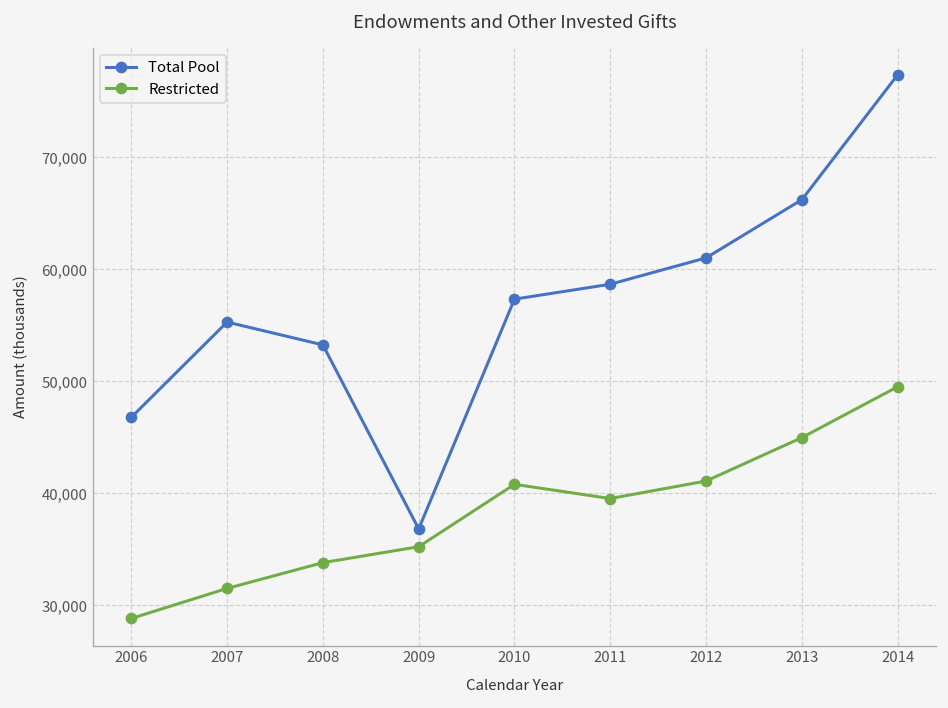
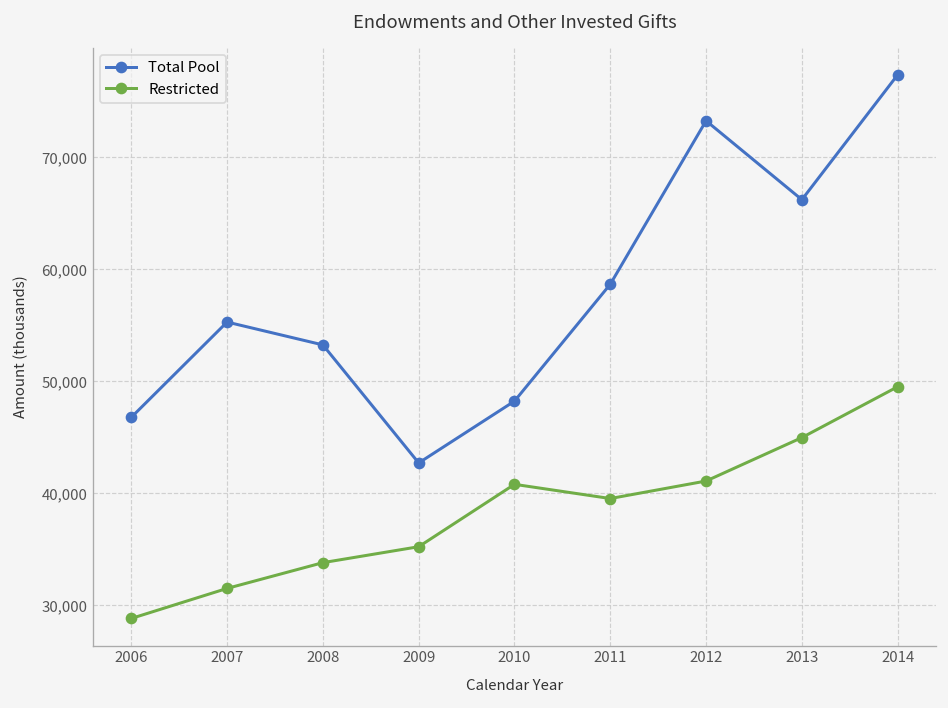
  {
    "Total Pool": {
      "2006": "47,000",
      "2007": "55,000",
      "2008": "53,000",
-     "2009": "37,000",
-     "2010": "57,000",
+     "2009": "43,000",
+     "2010": "48,000",
      "2011": "59,000",
-     "2012": "61,000",
+     "2012": "73,000",
      "2013": "66,000",
      "2014": "77,000"
    },
    "Restricted": {
      "2006": "29,000",
      "2007": "32,000",
      "2008": "34,000",
      "2009": "35,000",
      "2010": "41,000",
      "2011": "40,000",
      "2012": "41,000",
      "2013": "45,000",
      "2014": "50,000"
    }
  }
